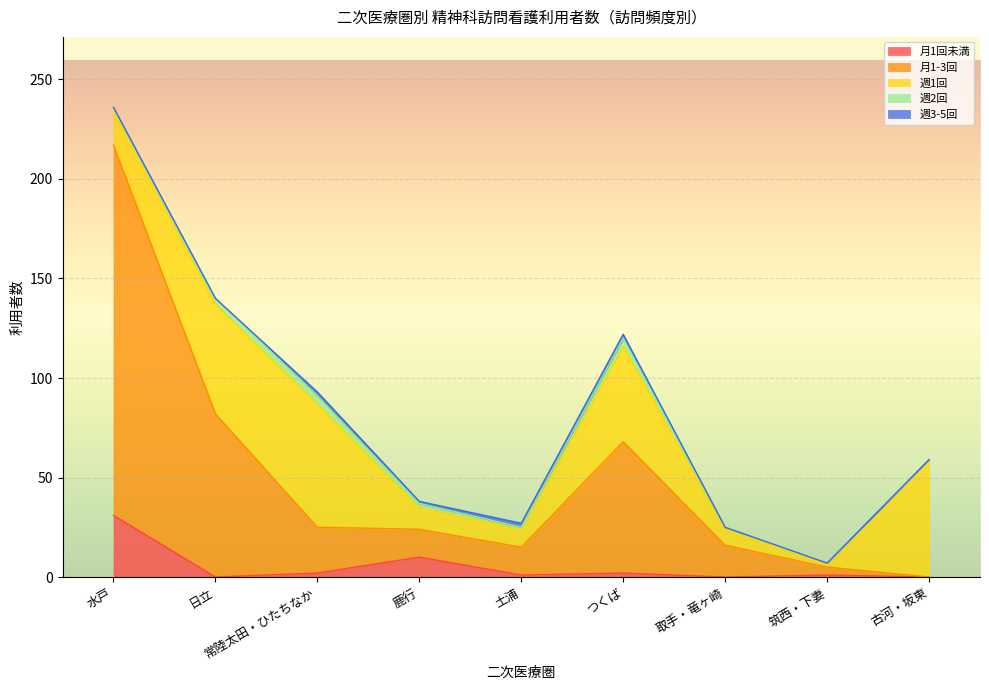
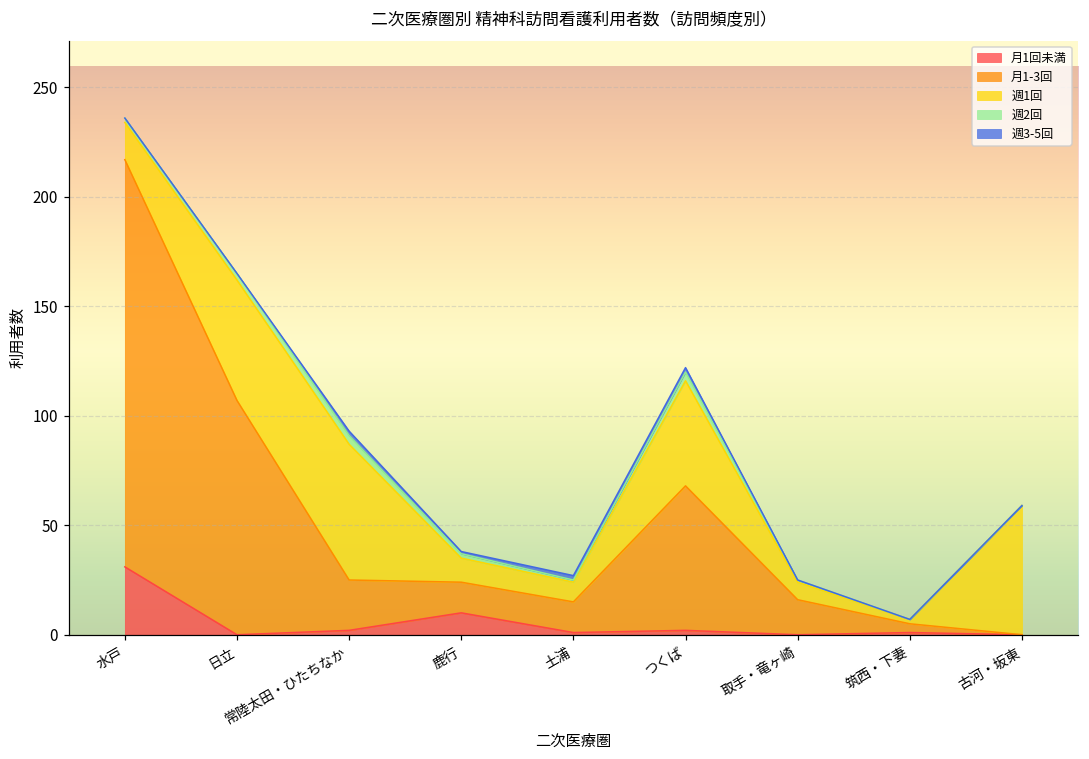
  {
    "月1回未満": {
      "水戸": 31,
      "日立": 0,
      "常陸太田・ひたちなか": 2,
      "鹿行": 10,
      "土浦": 1,
      "つくば": 2,
      "取手・竜ヶ崎": 0,
      "筑西・下妻": 1
    },
    "月1-3回": {
      "水戸": 186,
-     "日立": 82,
+     "日立": 107,
      "常陸太田・ひたちなか": 23,
      "鹿行": 14,
      "土浦": 14,
      "つくば": 66,
      "取手・竜ヶ崎": 16,
      "筑西・下妻": 4
    },
    "週1回": {
      "水戸": 17,
      "日立": 55,
      "常陸太田・ひたちなか": 62,
      "鹿行": 11,
      "つくば": 48
    },
    "週2回": {
      "常陸太田・ひたちなか": 4,
      "つくば": 4
    },
    "週3-5回": {
      "常陸太田・ひたちなか": 2,
      "土浦": 2,
      "つくば": 2
    }
  }
